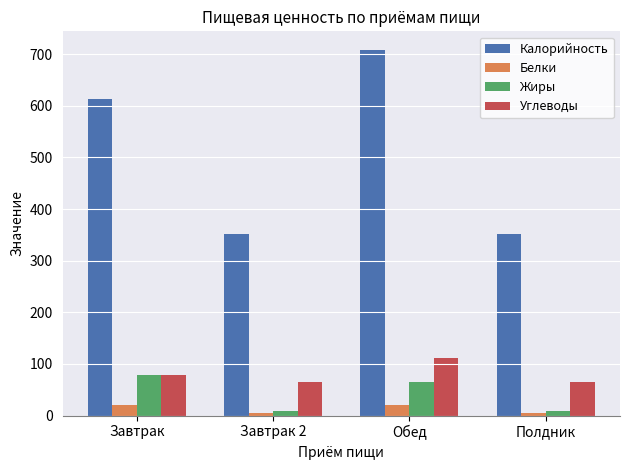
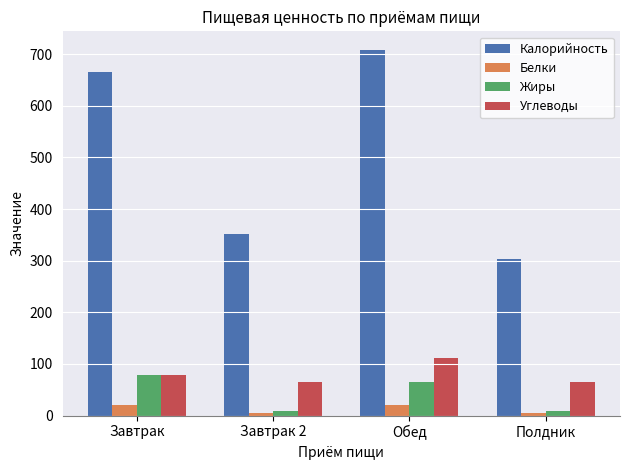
  {
    "Калорийность": {
-     "Завтрак": 610,
+     "Завтрак": 660,
      "Завтрак 2": 350,
      "Обед": 710,
-     "Полдник": 350
+     "Полдник": 300
    },
    "Жиры": {
      "Завтрак": 80,
      "Завтрак 2": 10,
      "Обед": 70,
      "Полдник": 10
    }
  }
